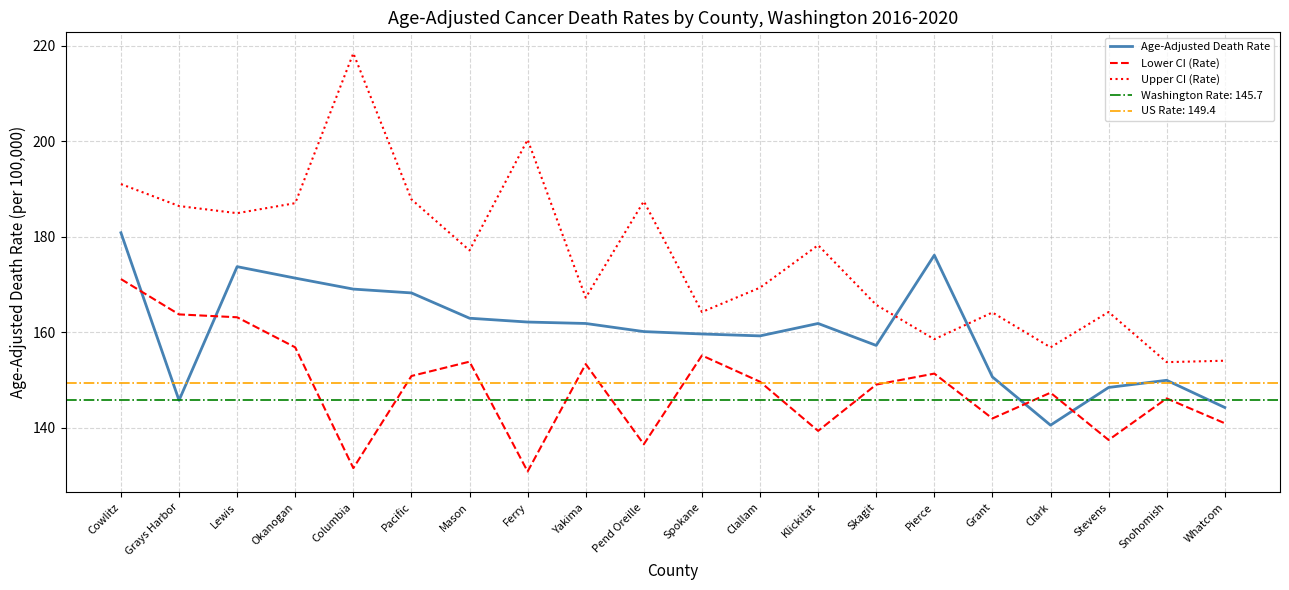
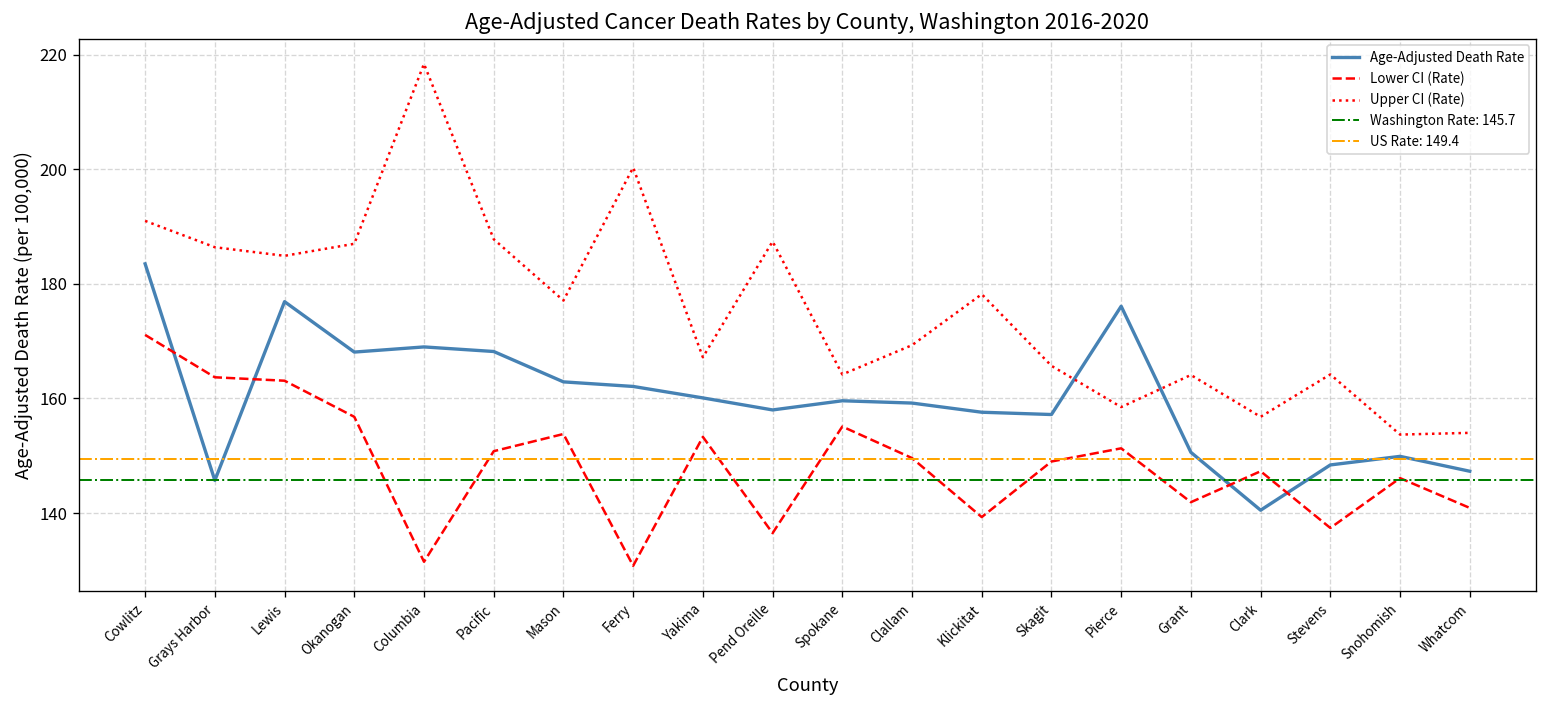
  {
    "Age-Adjusted Death Rate": {
-     "Cowlitz": 181,
+     "Cowlitz": 184,
      "Grays Harbor": 146,
-     "Lewis": 174,
-     "Okanogan": 171,
+     "Lewis": 177,
+     "Okanogan": 168,
      "Columbia": 169,
      "Pacific": 168,
      "Mason": 163,
      "Ferry": 162,
-     "Yakima": 162,
-     "Pend Oreille": 160,
+     "Yakima": 160,
+     "Pend Oreille": 158,
      "Spokane": 160,
      "Clallam": 159,
-     "Klickitat": 162,
+     "Klickitat": 158,
      "Skagit": 157,
      "Pierce": 176,
      "Grant": 151,
      "Clark": 141,
      "Stevens": 148,
      "Snohomish": 150,
-     "Whatcom": 144
+     "Whatcom": 147
    }
  }
